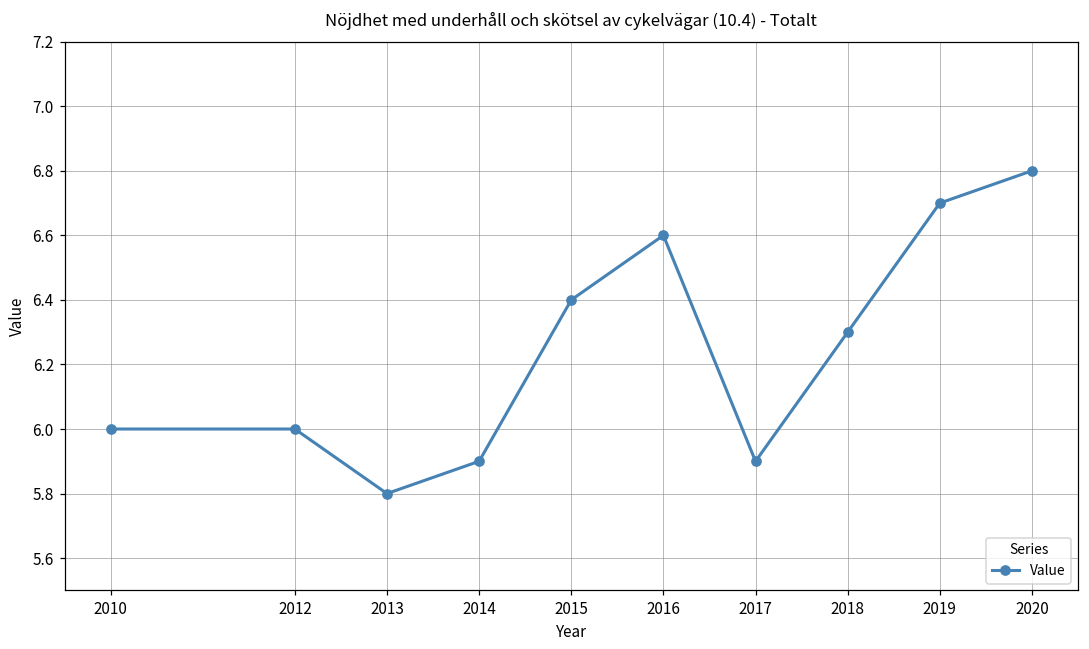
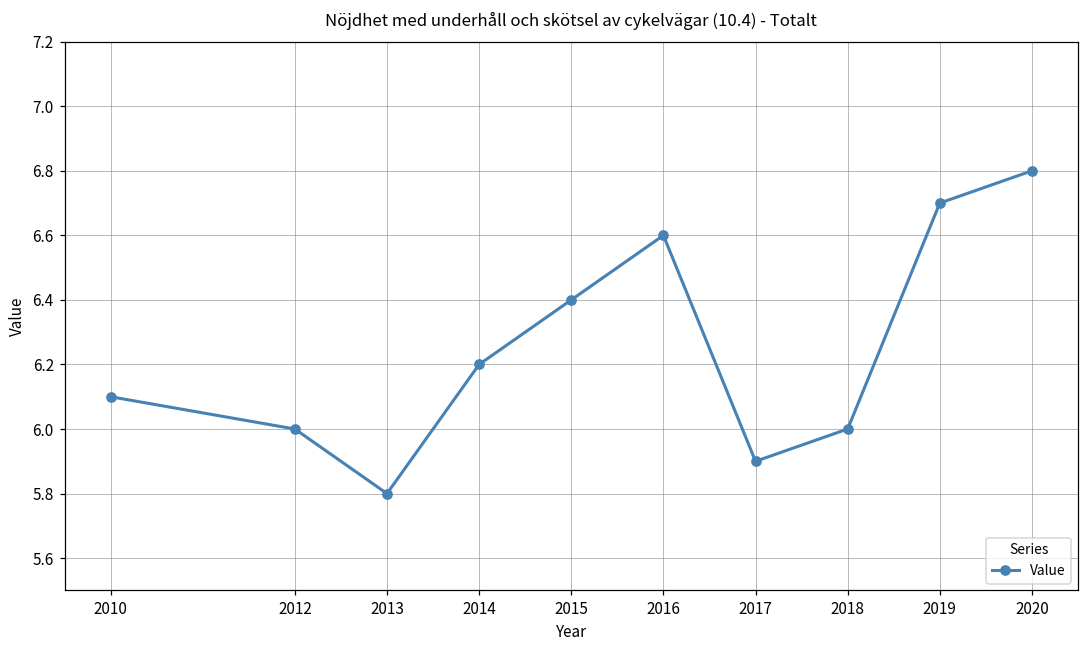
  {
-   "2010": 6.0,
+   "2010": 6.1,
    "2012": 6.0,
    "2013": 5.8,
-   "2014": 5.9,
+   "2014": 6.2,
    "2015": 6.4,
    "2016": 6.6,
    "2017": 5.9,
-   "2018": 6.3,
+   "2018": 6.0,
    "2019": 6.7,
    "2020": 6.8
  }
